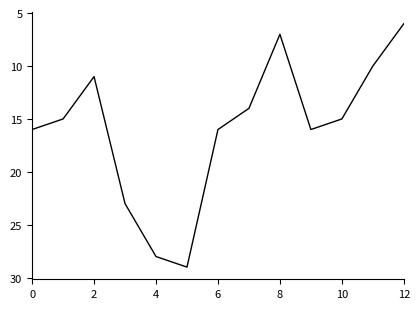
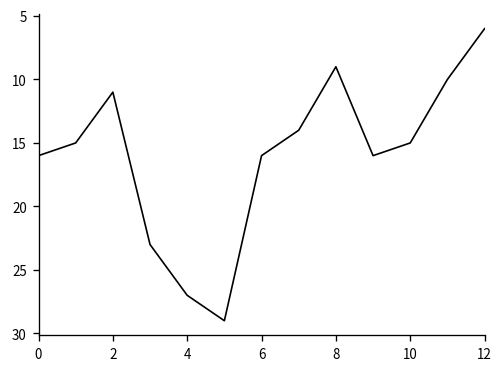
  {
    "0": 16,
    "2": 11,
-   "4": 28,
+   "4": 27,
    "6": 16,
-   "8": 7,
+   "8": 9,
    "10": 15,
    "12": 6
  }
